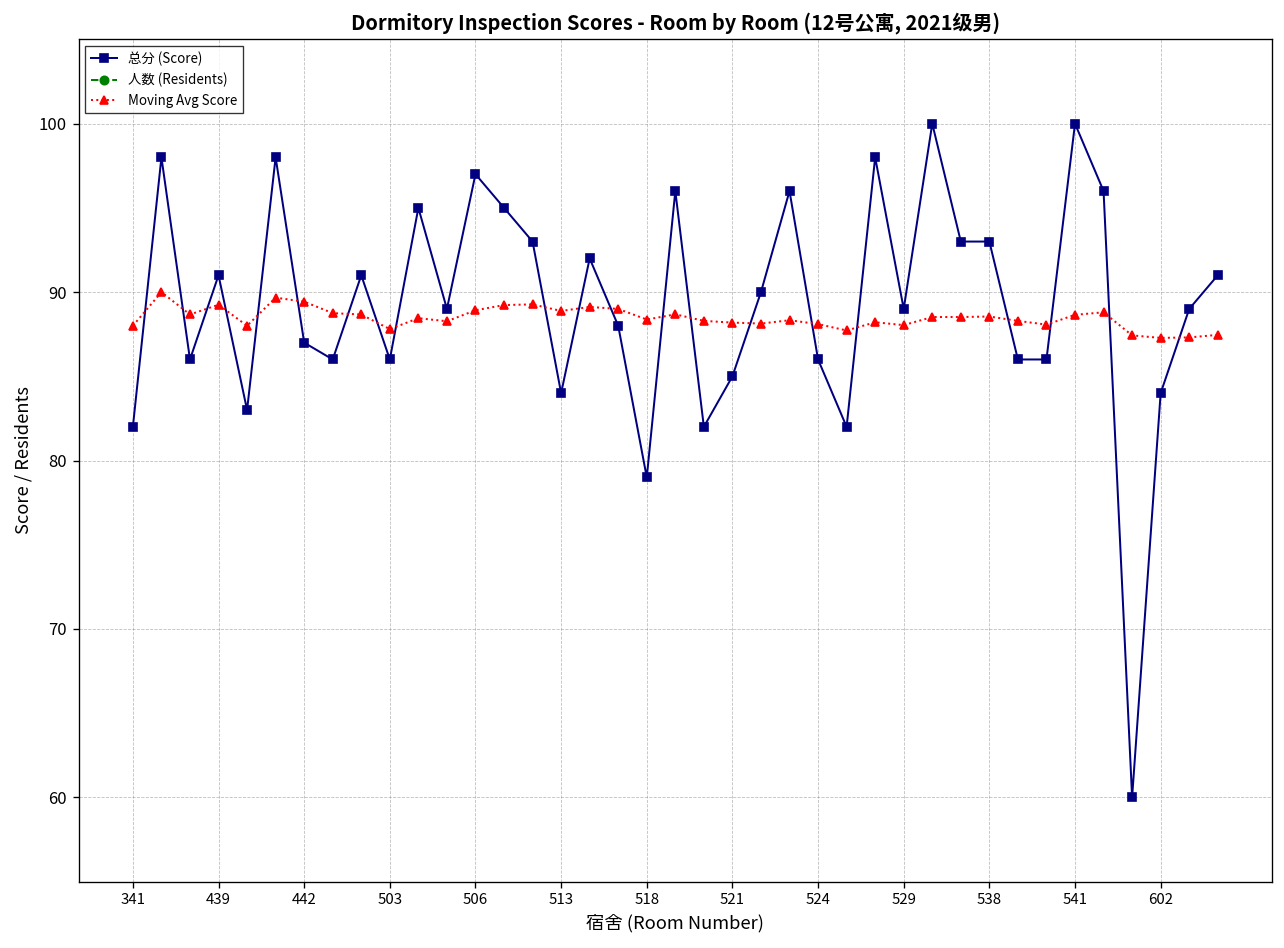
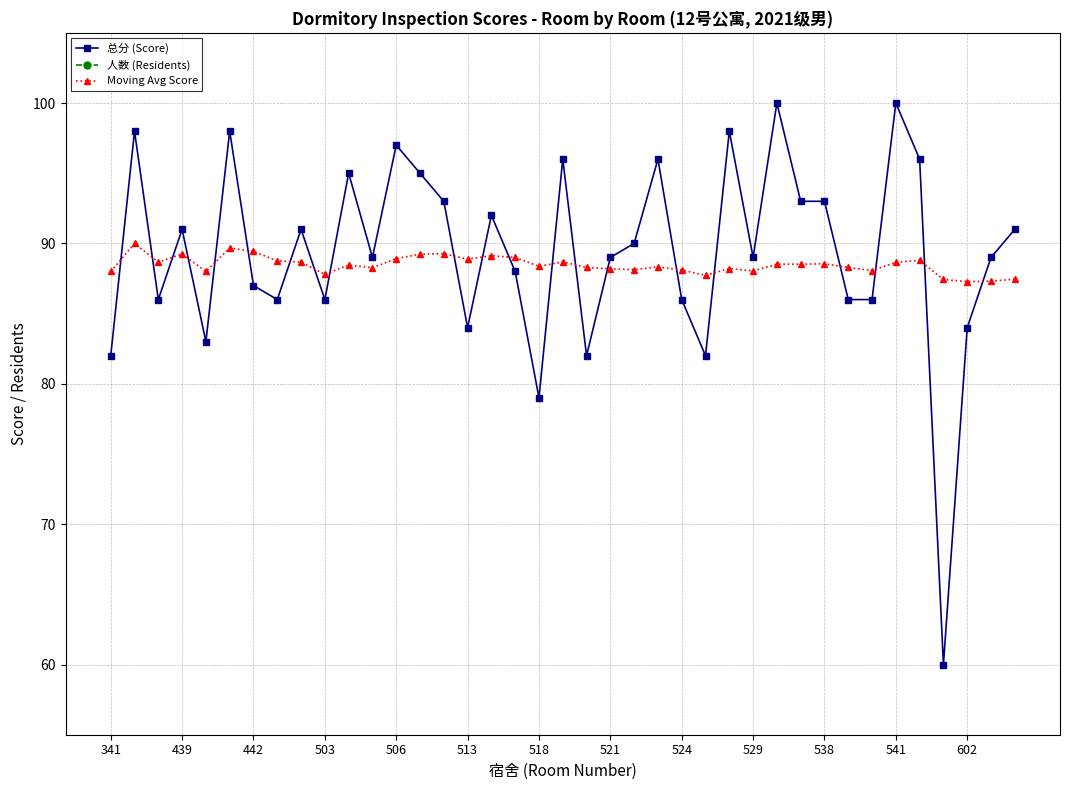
  {
    "总分 (Score)": {
      "341": 82,
      "439": 91,
      "442": 87,
      "503": 86,
      "506": 97,
      "513": 84,
      "518": 79,
-     "521": 85,
+     "521": 89,
      "524": 86,
      "529": 89,
      "538": 93,
      "541": 100,
      "602": 84
    },
    "Moving Avg Score": {
      "341": 88,
      "439": 89.3,
      "442": 89.4,
      "503": 87.8,
      "506": 89,
      "513": 89,
      "518": 88.4,
      "521": 88.2,
      "524": 88,
      "529": 88,
      "538": 88.6,
      "541": 88.7,
      "602": 87.3
    }
  }
